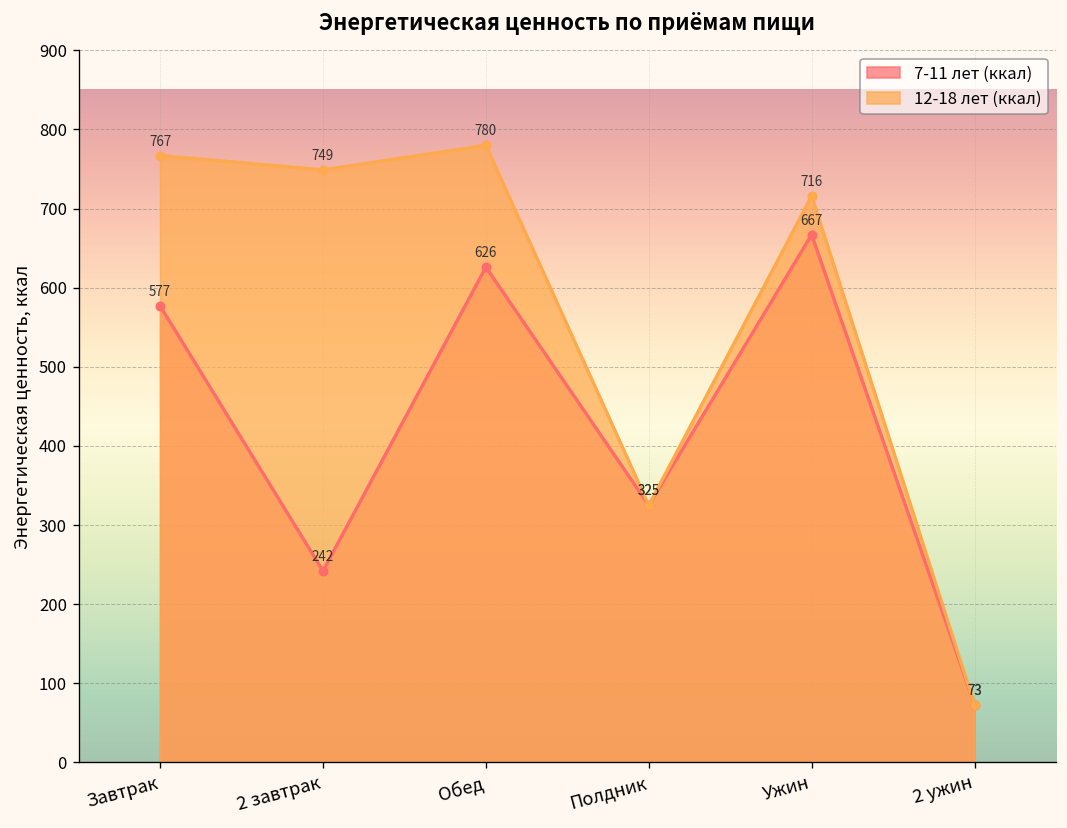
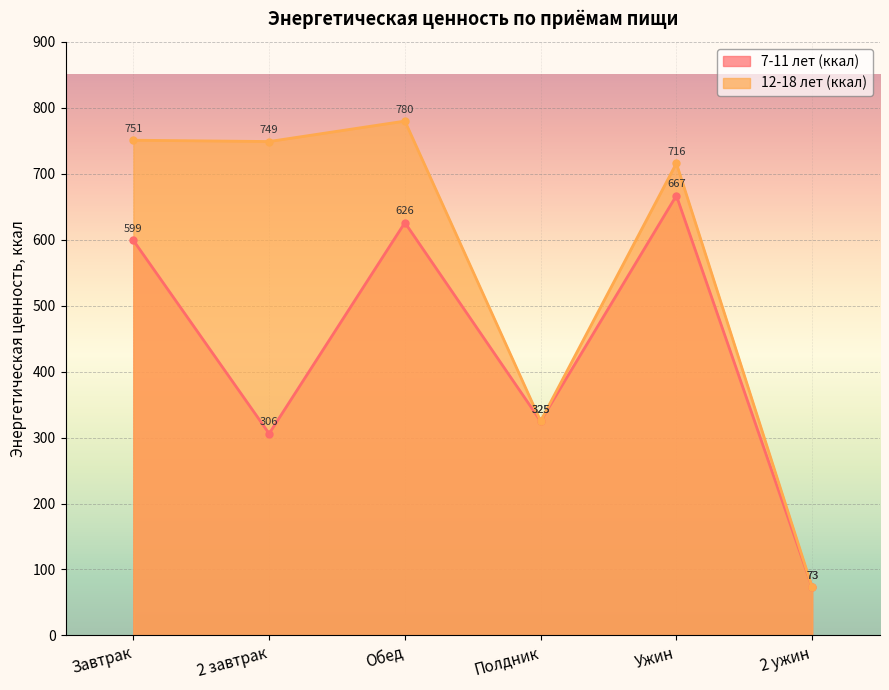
  {
    "7-11 лет (ккал)": {
-     "Завтрак": 577,
-     "2 завтрак": 242,
+     "Завтрак": 599,
+     "2 завтрак": 306,
      "Обед": 626,
      "Ужин": 667
    },
    "12-18 лет (ккал)": {
-     "Завтрак": 767,
+     "Завтрак": 751,
      "2 завтрак": 749,
      "Обед": 780,
      "Ужин": 716
    }
  }
